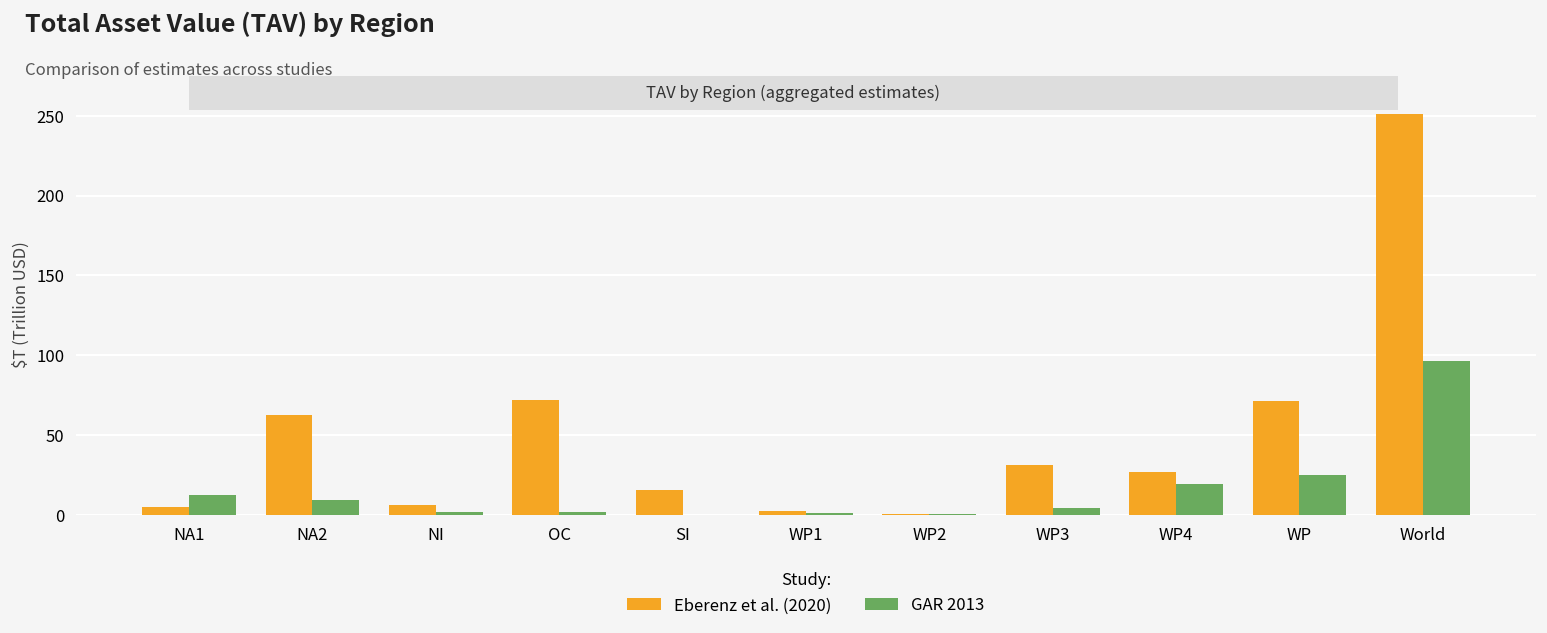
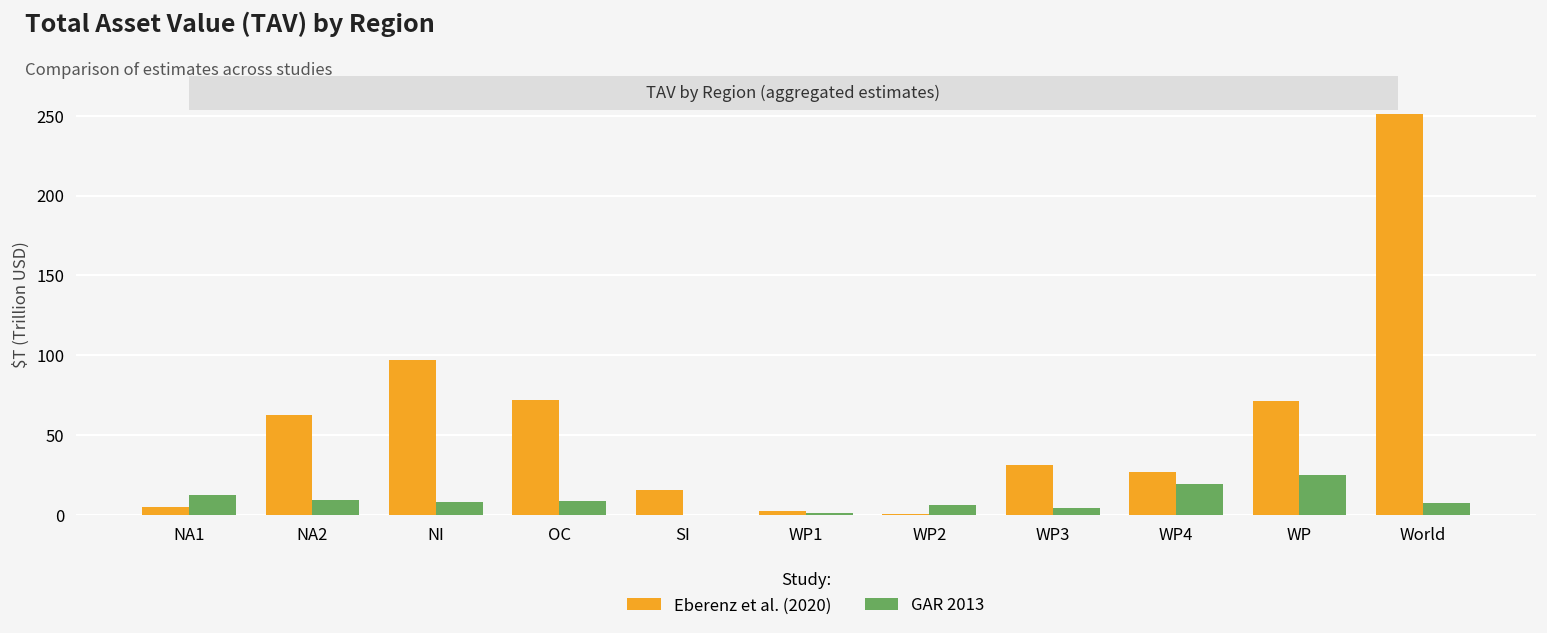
  {
    "Eberenz et al. (2020)": {
      "NA1": 5,
      "NA2": 62,
-     "NI": 6,
+     "NI": 97,
      "OC": 72,
      "SI": 16,
      "WP1": 2,
      "WP3": 31,
      "WP4": 27,
      "WP": 71,
      "World": 251
    },
    "GAR 2013": {
      "NA1": 12,
      "NA2": 10,
-     "NI": 2,
-     "OC": 2,
-     "WP2": 0,
+     "NI": 8,
+     "OC": 9,
+     "WP2": 6,
      "WP3": 5,
      "WP4": 20,
      "WP": 25,
-     "World": 96
+     "World": 7
    }
  }
